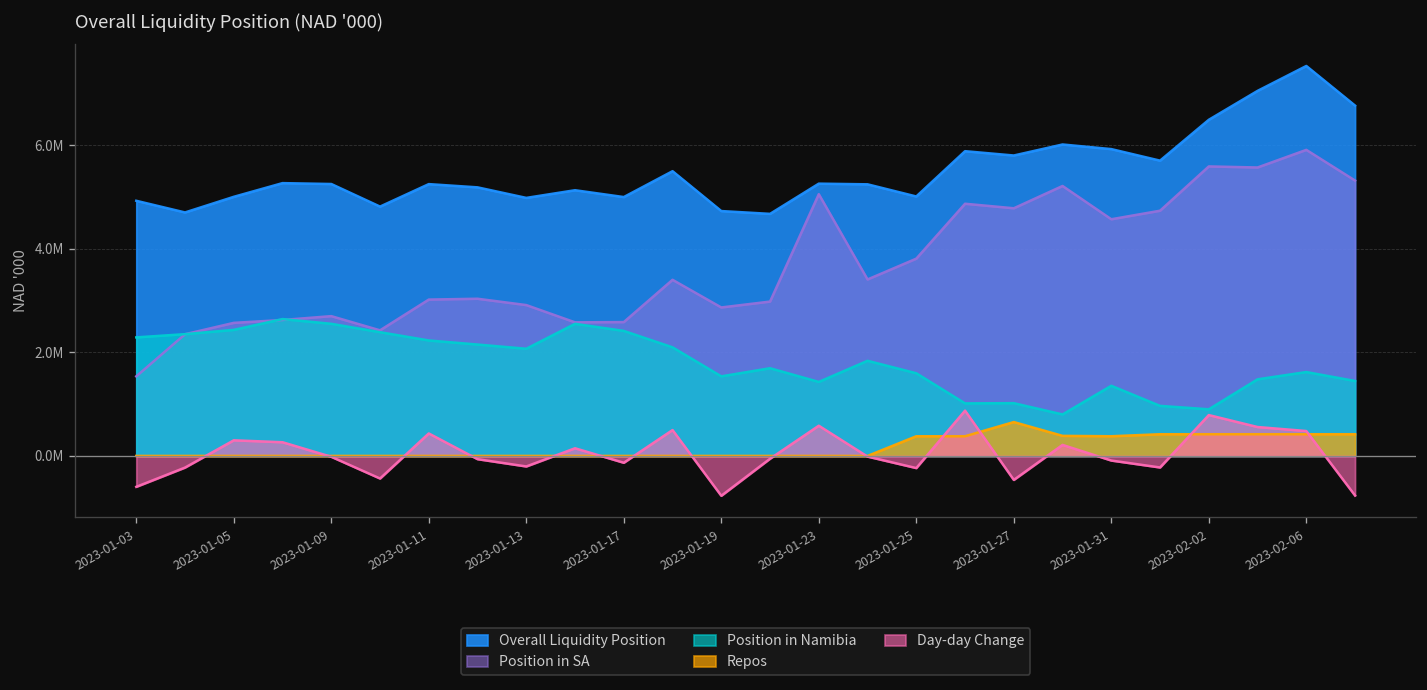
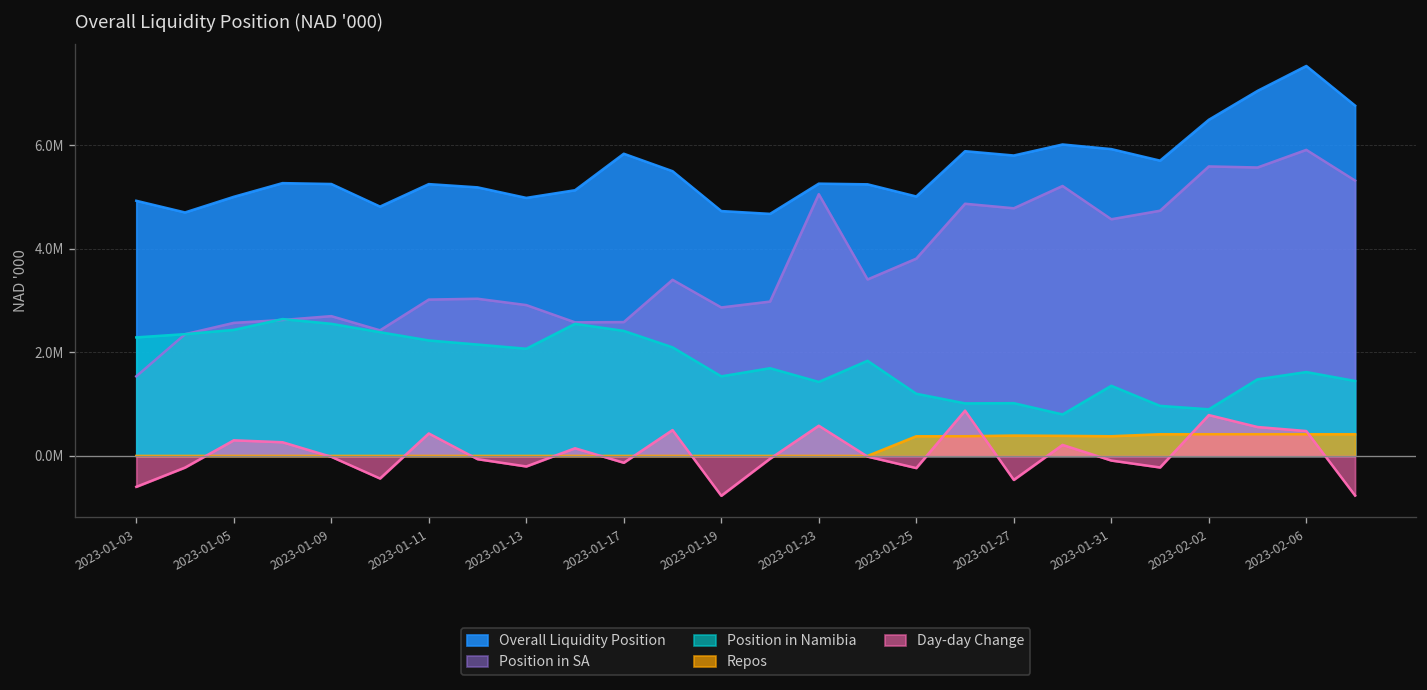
  {
    "Overall Liquidity Position": {
      "2023-01-03": 4900000,
      "2023-01-05": 5000000,
      "2023-01-09": 5200000,
      "2023-01-11": 5200000,
      "2023-01-13": 5000000,
-     "2023-01-17": 5000000,
+     "2023-01-17": 5800000,
      "2023-01-19": 4700000,
      "2023-01-23": 5300000,
      "2023-01-25": 5000000,
      "2023-01-27": 5800000,
      "2023-01-31": 5900000,
      "2023-02-02": 6500000,
      "2023-02-06": 7500000
    },
    "Position in SA": {
      "2023-01-03": 1500000,
      "2023-01-05": 2600000,
      "2023-01-09": 2700000,
      "2023-01-11": 3000000,
      "2023-01-13": 2900000,
      "2023-01-17": 2600000,
      "2023-01-19": 2900000,
      "2023-01-23": 5100000,
      "2023-01-25": 3800000,
      "2023-01-27": 4800000,
      "2023-01-31": 4600000,
      "2023-02-02": 5600000,
      "2023-02-06": 5900000
    },
    "Position in Namibia": {
      "2023-01-03": 2300000,
      "2023-01-05": 2400000,
      "2023-01-09": 2600000,
      "2023-01-11": 2200000,
      "2023-01-13": 2100000,
      "2023-01-17": 2400000,
      "2023-01-19": 1500000,
      "2023-01-23": 1400000,
-     "2023-01-25": 1600000,
+     "2023-01-25": 1200000,
      "2023-01-27": 1000000,
      "2023-01-31": 1400000,
      "2023-02-02": 900000,
      "2023-02-06": 1600000
    },
    "Repos": {
      "2023-01-05": 0,
      "2023-01-11": 0,
      "2023-01-23": 0,
      "2023-01-25": 400000,
-     "2023-01-27": 700000,
+     "2023-01-27": 400000,
      "2023-01-31": 400000,
      "2023-02-02": 400000,
      "2023-02-06": 400000
    }
  }
